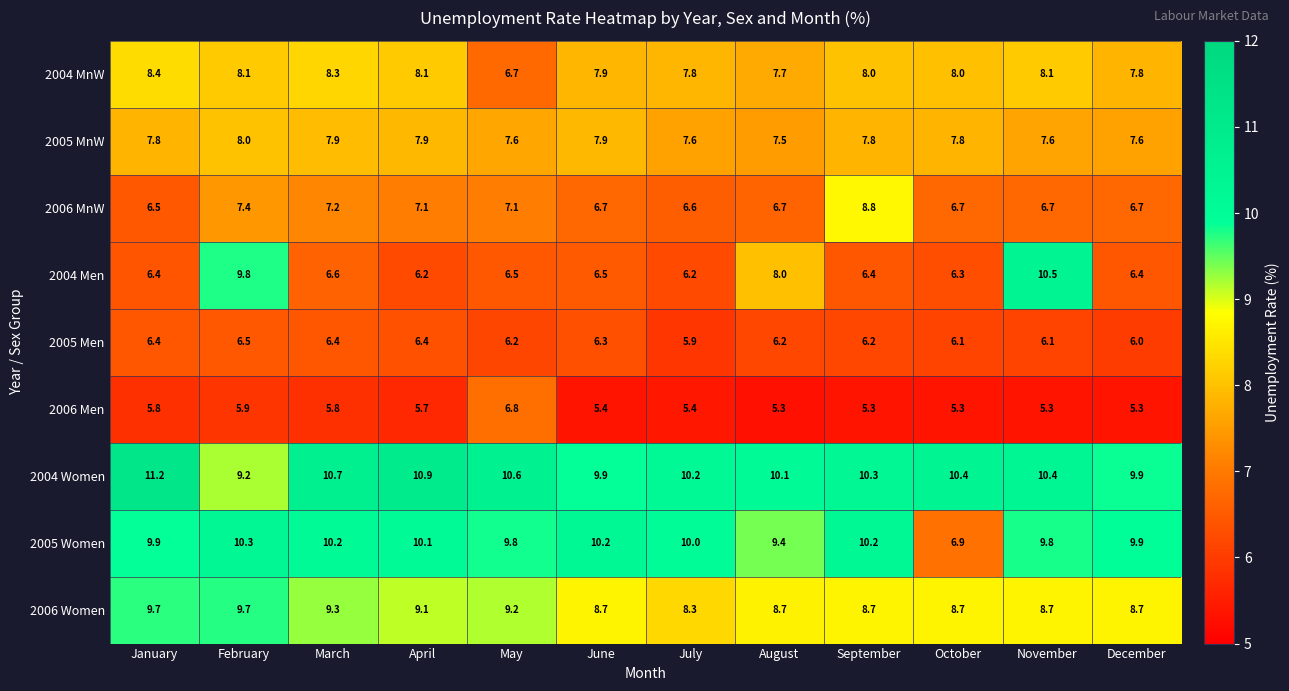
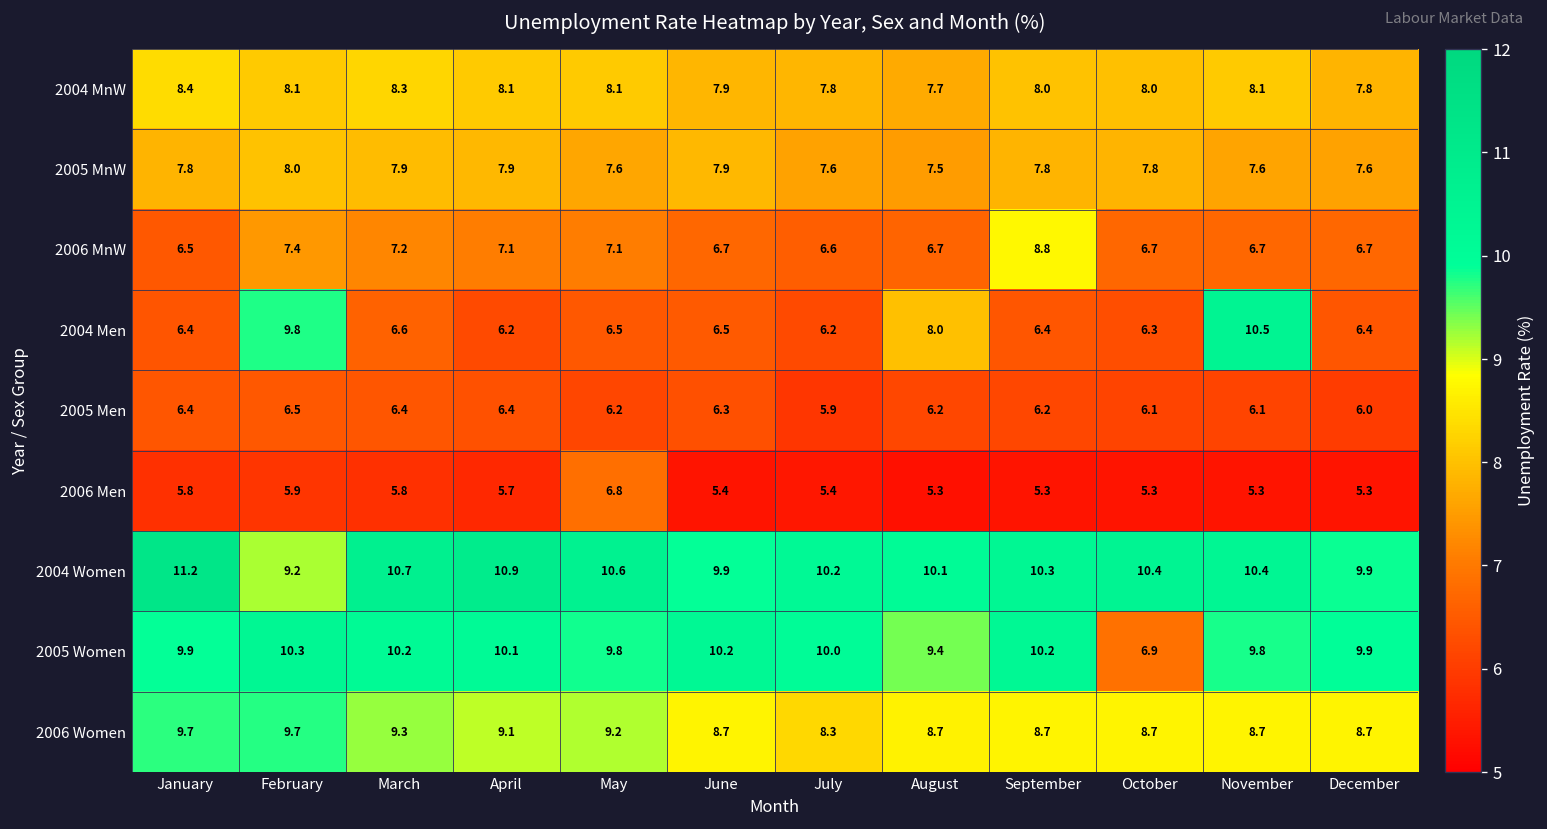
  {
    "2004 MnW": {
      "January": 8.4,
      "February": 8.1,
      "March": 8.3,
      "April": 8.1,
-     "May": 6.7,
+     "May": 8.1,
      "June": 7.9,
      "July": 7.8,
      "August": 7.7,
      "September": 8.0,
      "October": 8.0,
      "November": 8.1,
      "December": 7.8
    },
    "2005 MnW": {
      "January": 7.8,
      "February": 8.0,
      "March": 7.9,
      "April": 7.9,
      "May": 7.6,
      "June": 7.9,
      "July": 7.6,
      "August": 7.5,
      "September": 7.8,
      "October": 7.8,
      "November": 7.6,
      "December": 7.6
    },
    "2006 MnW": {
      "January": 6.5,
      "February": 7.4,
      "March": 7.2,
      "April": 7.1,
      "May": 7.1,
      "June": 6.7,
      "July": 6.6,
      "August": 6.7,
      "September": 8.8,
      "October": 6.7,
      "November": 6.7,
      "December": 6.7
    },
    "2004 Men": {
      "January": 6.4,
      "February": 9.8,
      "March": 6.6,
      "April": 6.2,
      "May": 6.5,
      "June": 6.5,
      "July": 6.2,
      "August": 8.0,
      "September": 6.4,
      "October": 6.3,
      "November": 10.5,
      "December": 6.4
    },
    "2005 Men": {
      "January": 6.4,
      "February": 6.5,
      "March": 6.4,
      "April": 6.4,
      "May": 6.2,
      "June": 6.3,
      "July": 5.9,
      "August": 6.2,
      "September": 6.2,
      "October": 6.1,
      "November": 6.1,
      "December": 6.0
    },
    "2006 Men": {
      "January": 5.8,
      "February": 5.9,
      "March": 5.8,
      "April": 5.7,
      "May": 6.8,
      "June": 5.4,
      "July": 5.4,
      "August": 5.3,
      "September": 5.3,
      "October": 5.3,
      "November": 5.3,
      "December": 5.3
    },
    "2004 Women": {
      "January": 11.2,
      "February": 9.2,
      "March": 10.7,
      "April": 10.9,
      "May": 10.6,
      "June": 9.9,
      "July": 10.2,
      "August": 10.1,
      "September": 10.3,
      "October": 10.4,
      "November": 10.4,
      "December": 9.9
    },
    "2005 Women": {
      "January": 9.9,
      "February": 10.3,
      "March": 10.2,
      "April": 10.1,
      "May": 9.8,
      "June": 10.2,
      "July": 10.0,
      "August": 9.4,
      "September": 10.2,
      "October": 6.9,
      "November": 9.8,
      "December": 9.9
    },
    "2006 Women": {
      "January": 9.7,
      "February": 9.7,
      "March": 9.3,
      "April": 9.1,
      "May": 9.2,
      "June": 8.7,
      "July": 8.3,
      "August": 8.7,
      "September": 8.7,
      "October": 8.7,
      "November": 8.7,
      "December": 8.7
    }
  }
